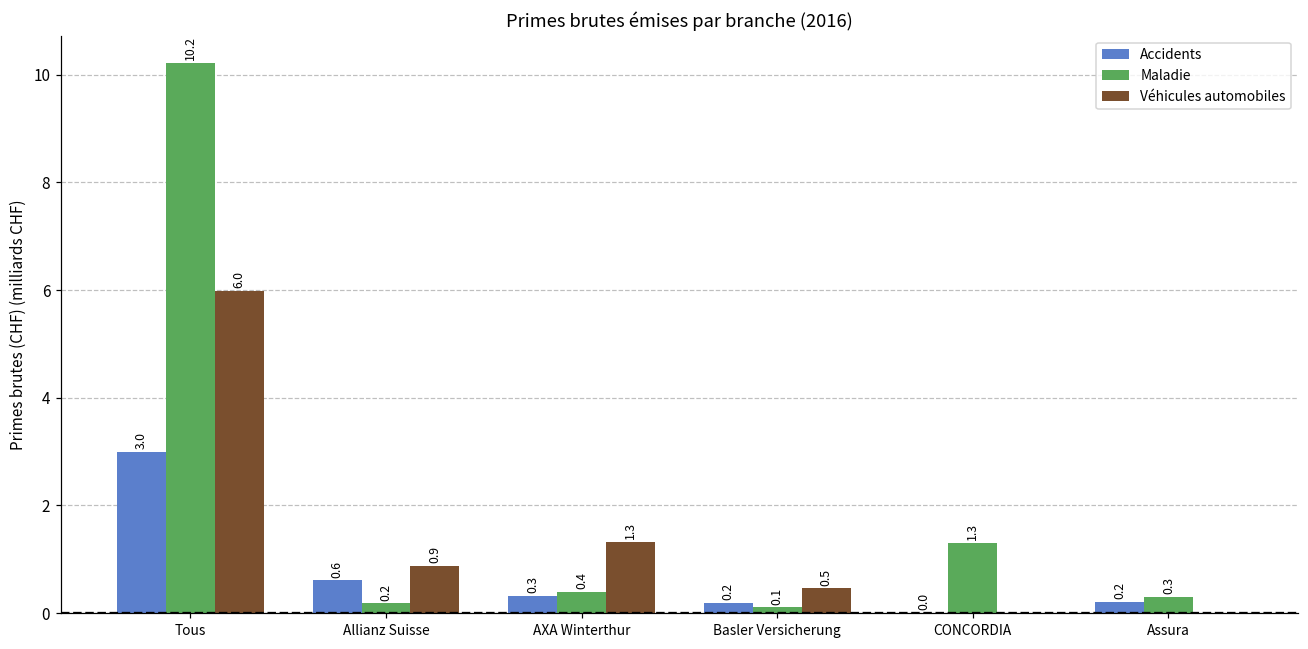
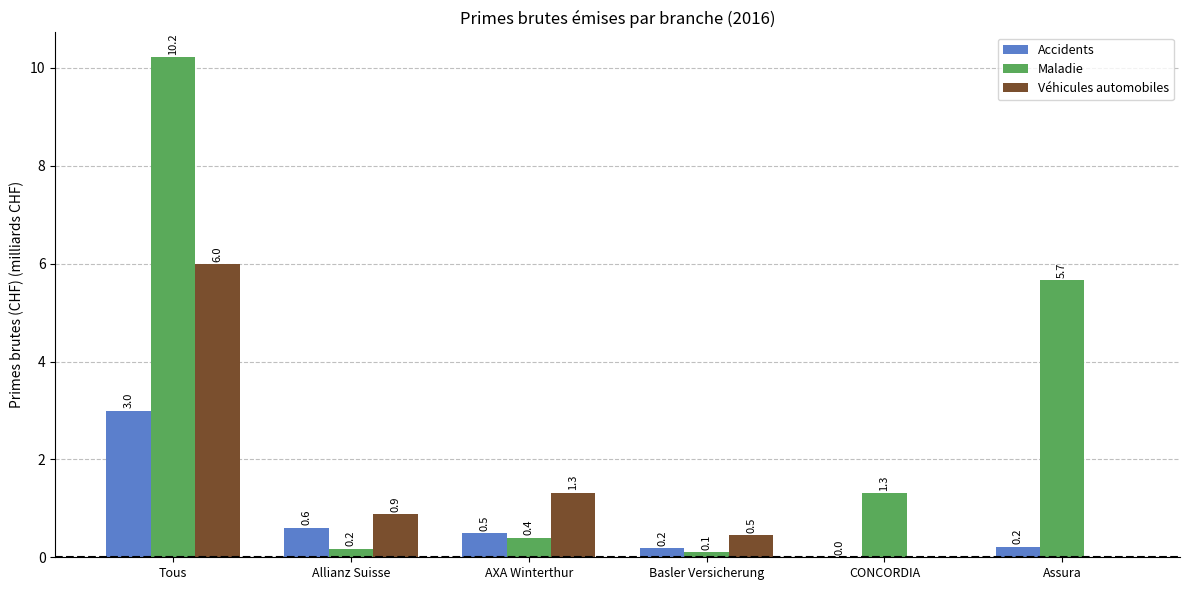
  {
    "Accidents": {
      "Tous": 3.0,
      "Allianz Suisse": 0.6,
-     "AXA Winterthur": 0.3,
+     "AXA Winterthur": 0.5,
      "Basler Versicherung": 0.2,
      "CONCORDIA": 0.0,
      "Assura": 0.2
    },
    "Maladie": {
      "Tous": 10.2,
      "Allianz Suisse": 0.2,
      "AXA Winterthur": 0.4,
      "Basler Versicherung": 0.1,
      "CONCORDIA": 1.3,
-     "Assura": 0.3
+     "Assura": 5.7
    },
    "Véhicules automobiles": {
      "Tous": 6.0,
      "Allianz Suisse": 0.9,
      "AXA Winterthur": 1.3,
      "Basler Versicherung": 0.5
    }
  }
